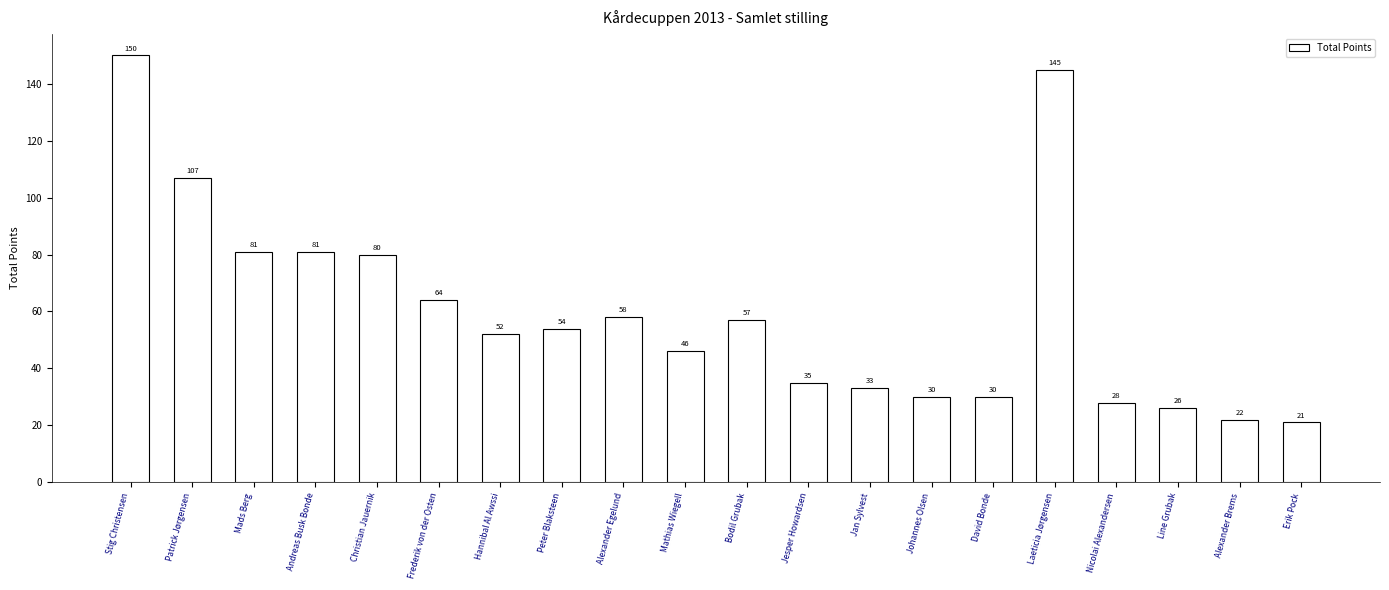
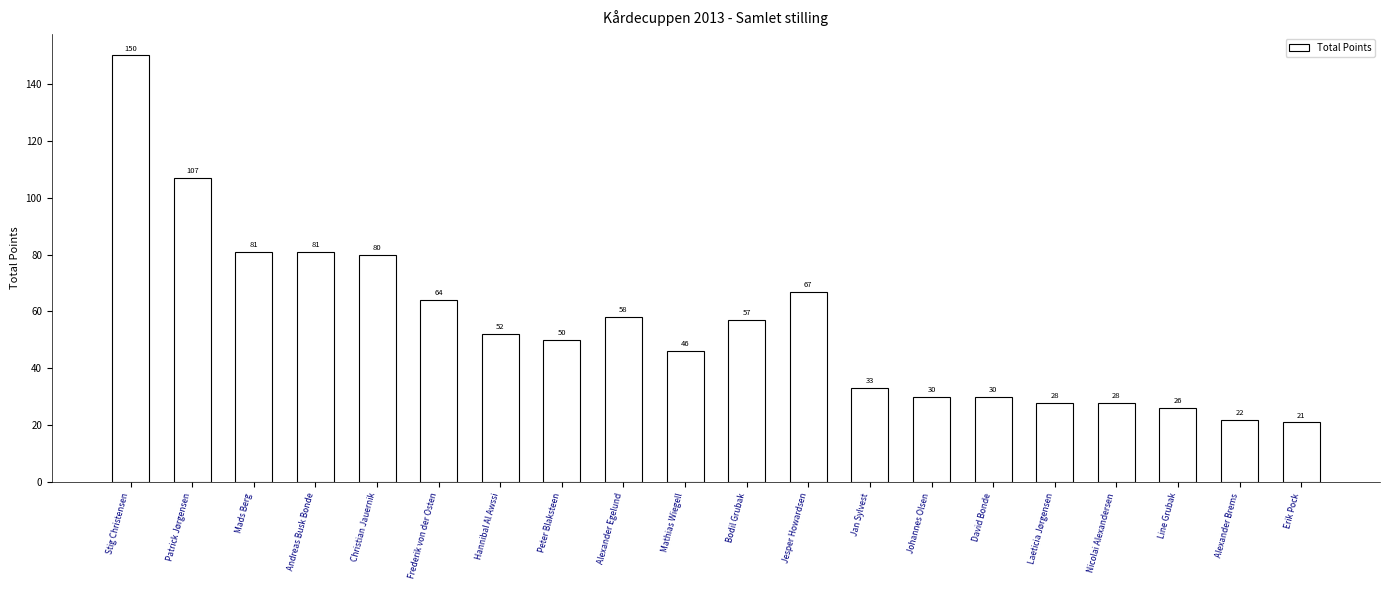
  {
    "Stig Christensen": 150,
    "Patrick Jørgensen": 107,
    "Mads Berg": 81,
    "Andreas Busk Bonde": 81,
    "Christian Jauernik": 80,
    "Frederik von der Osten": 64,
    "Hannibal Al Awssi": 52,
-   "Peter Blaksteen": 54,
+   "Peter Blaksteen": 50,
    "Alexander Egelund": 58,
    "Mathias Wiegell": 46,
    "Bodil Grubak": 57,
-   "Jesper Howardsen": 35,
+   "Jesper Howardsen": 67,
    "Jan Sylvest": 33,
    "Johannes Olsen": 30,
    "David Bonde": 30,
-   "Laeticia Jørgensen": 145,
+   "Laeticia Jørgensen": 28,
    "Nicolai Alexandersen": 28,
    "Line Grubak": 26,
    "Alexander Brems": 22,
    "Erik Pock": 21
  }
